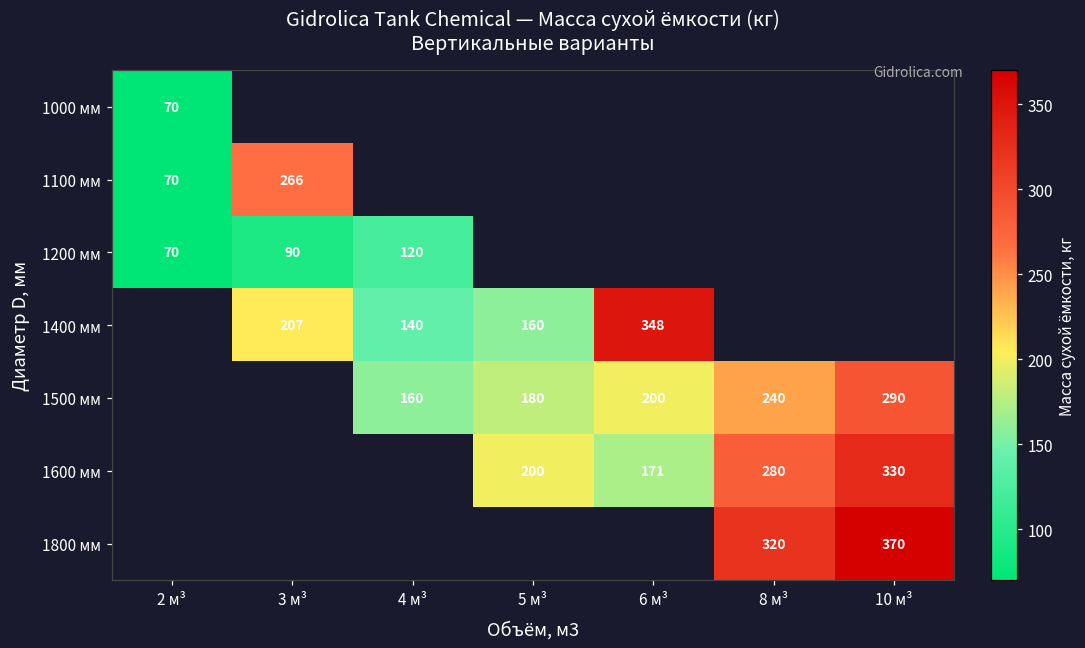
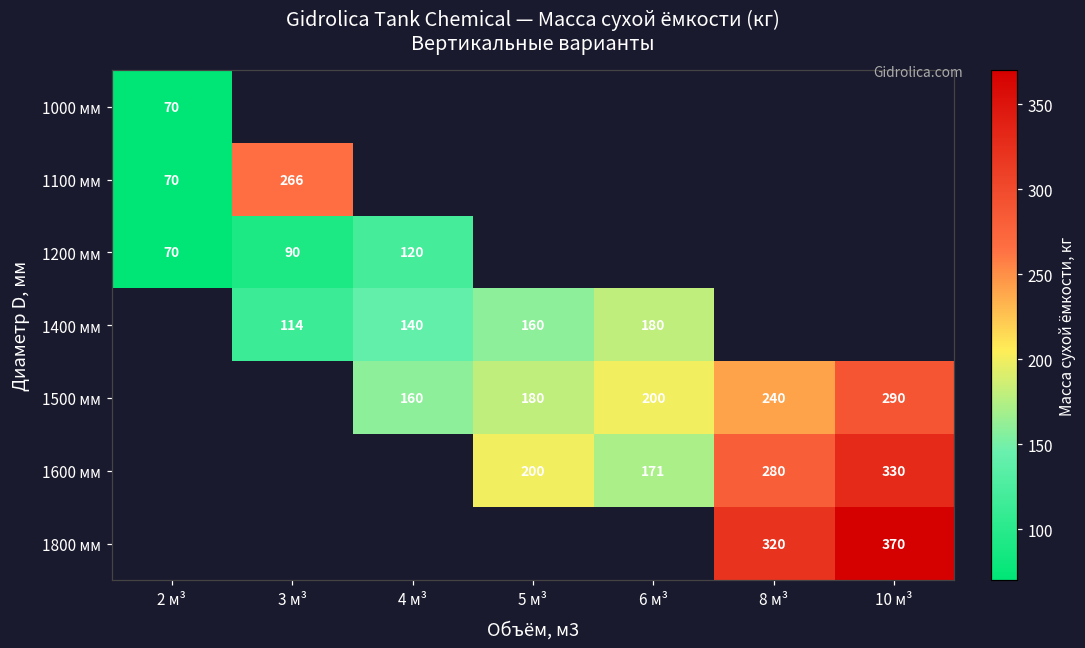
  {
    "1000 мм": {
      "2 м³": 70
    },
    "1100 мм": {
      "2 м³": 70,
      "3 м³": 266
    },
    "1200 мм": {
      "2 м³": 70,
      "3 м³": 90,
      "4 м³": 120
    },
    "1400 мм": {
-     "3 м³": 207,
+     "3 м³": 114,
      "4 м³": 140,
      "5 м³": 160,
-     "6 м³": 348
+     "6 м³": 180
    },
    "1500 мм": {
      "4 м³": 160,
      "5 м³": 180,
      "6 м³": 200,
      "8 м³": 240,
      "10 м³": 290
    },
    "1600 мм": {
      "5 м³": 200,
      "6 м³": 171,
      "8 м³": 280,
      "10 м³": 330
    },
    "1800 мм": {
      "8 м³": 320,
      "10 м³": 370
    }
  }
